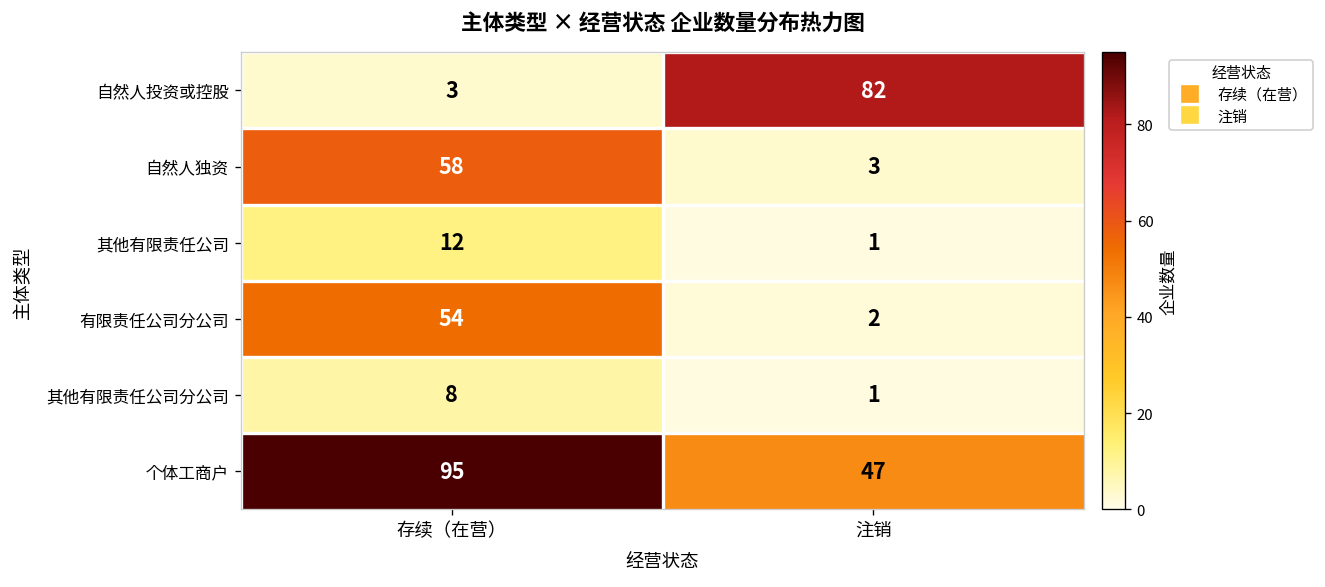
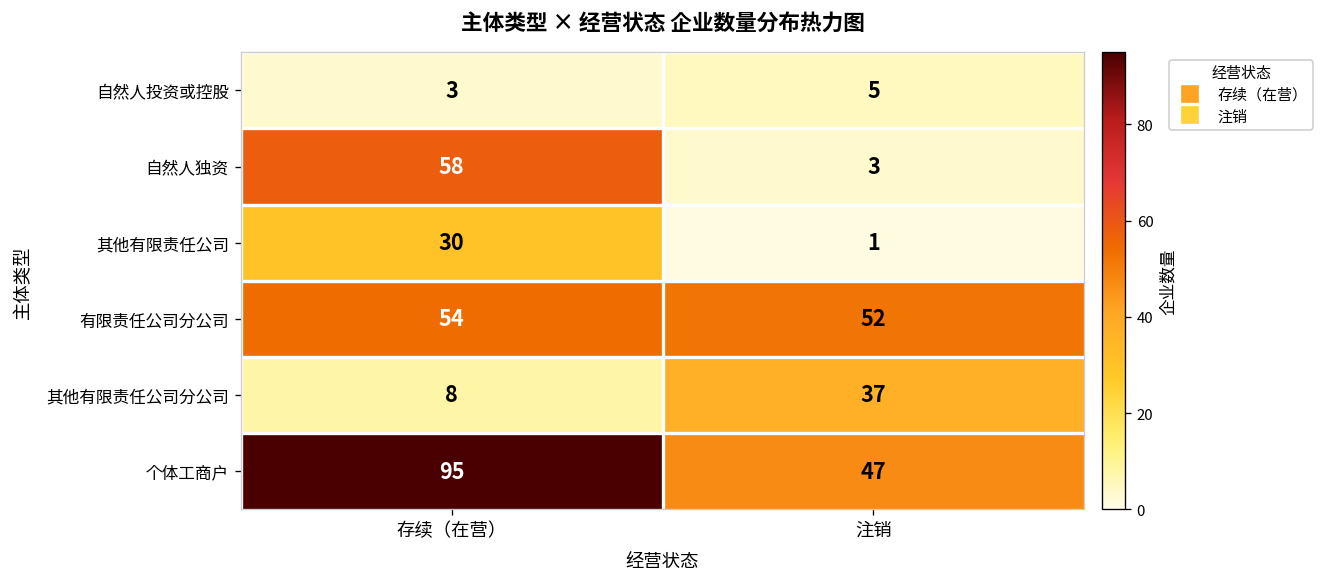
  {
    "自然人投资或控股": {
      "存续（在营）": 3,
-     "注销": 82
+     "注销": 5
    },
    "自然人独资": {
      "存续（在营）": 58,
      "注销": 3
    },
    "其他有限责任公司": {
-     "存续（在营）": 12,
+     "存续（在营）": 30,
      "注销": 1
    },
    "有限责任公司分公司": {
      "存续（在营）": 54,
-     "注销": 2
+     "注销": 52
    },
    "其他有限责任公司分公司": {
      "存续（在营）": 8,
-     "注销": 1
+     "注销": 37
    },
    "个体工商户": {
      "存续（在营）": 95,
      "注销": 47
    }
  }
